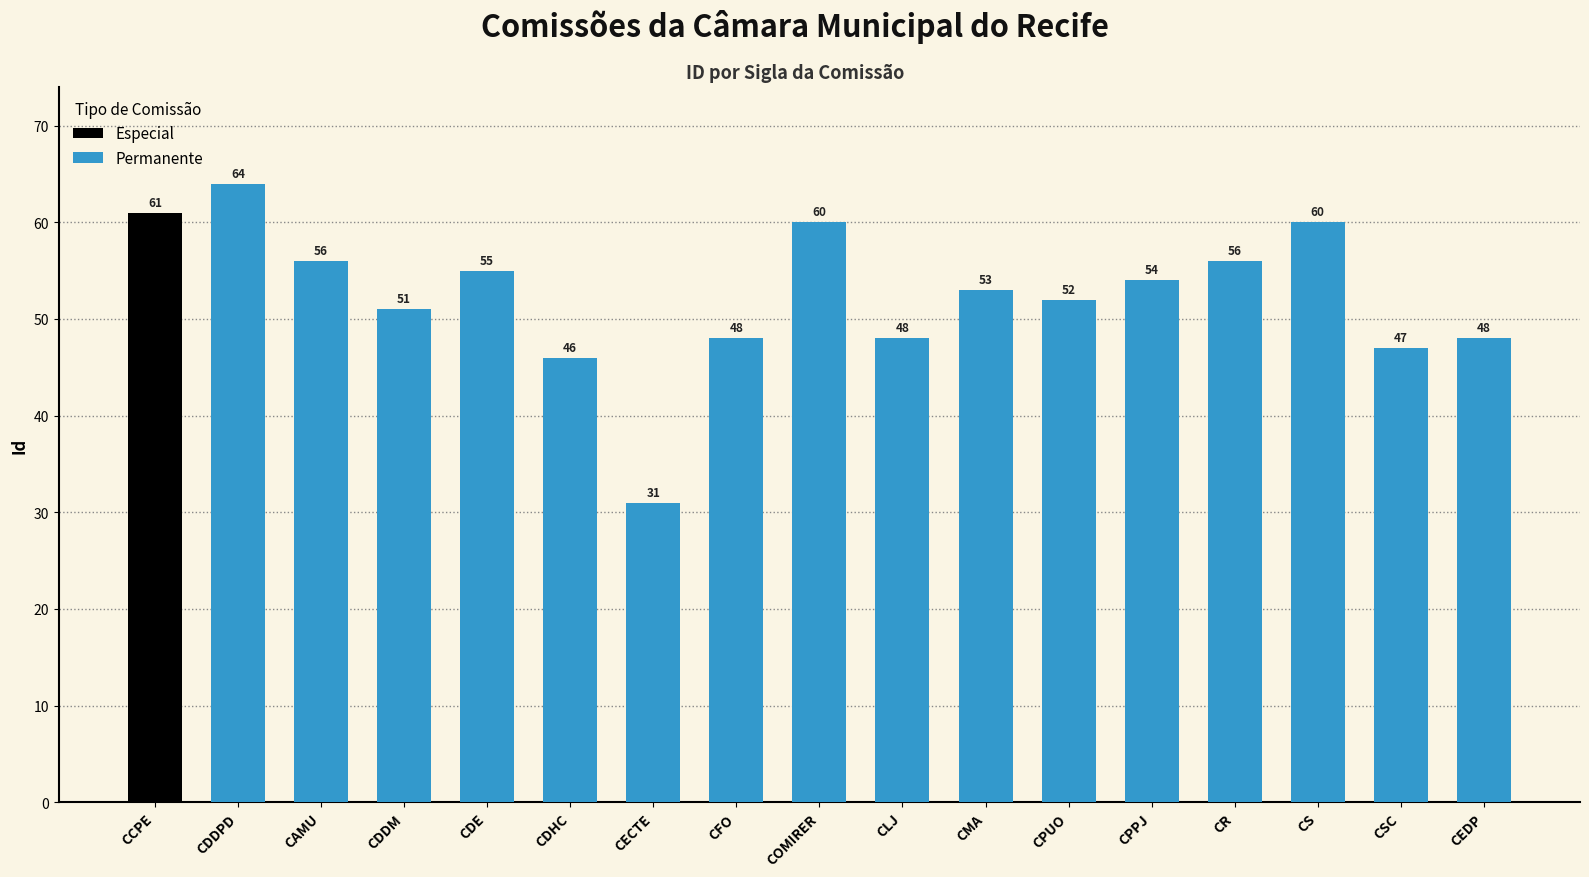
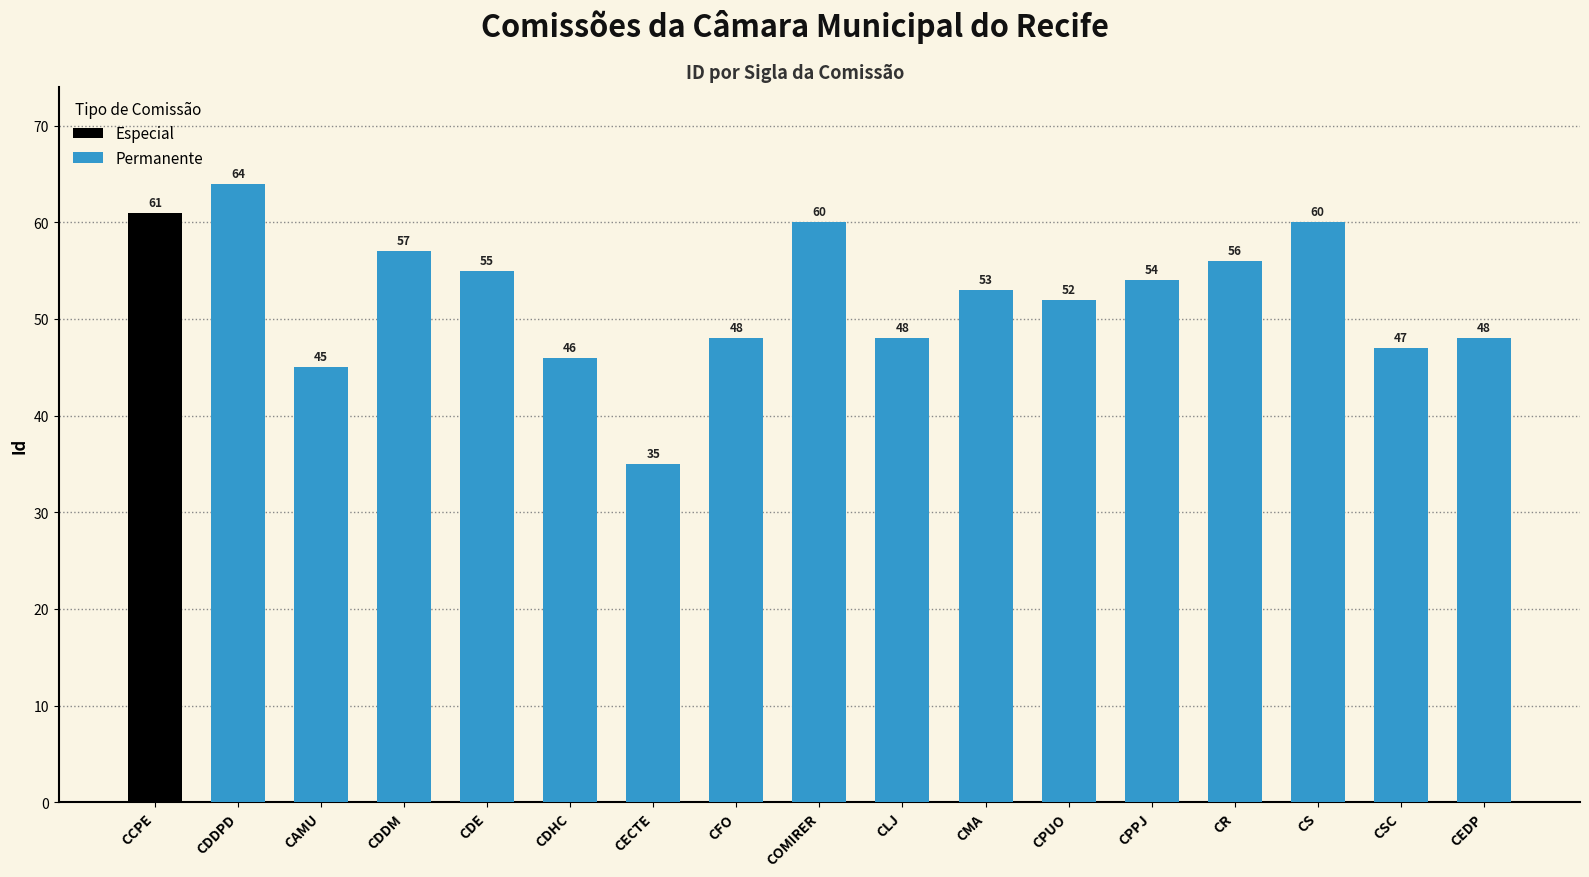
  {
    "Especial": {
      "CCPE": 61
    },
    "Permanente": {
      "CDDPD": 64,
-     "CAMU": 56,
-     "CDDM": 51,
+     "CAMU": 45,
+     "CDDM": 57,
      "CDE": 55,
      "CDHC": 46,
-     "CECTE": 31,
+     "CECTE": 35,
      "CFO": 48,
      "COMIRER": 60,
      "CLJ": 48,
      "CMA": 53,
      "CPUO": 52,
      "CPPJ": 54,
      "CR": 56,
      "CS": 60,
      "CSC": 47,
      "CEDP": 48
    }
  }
